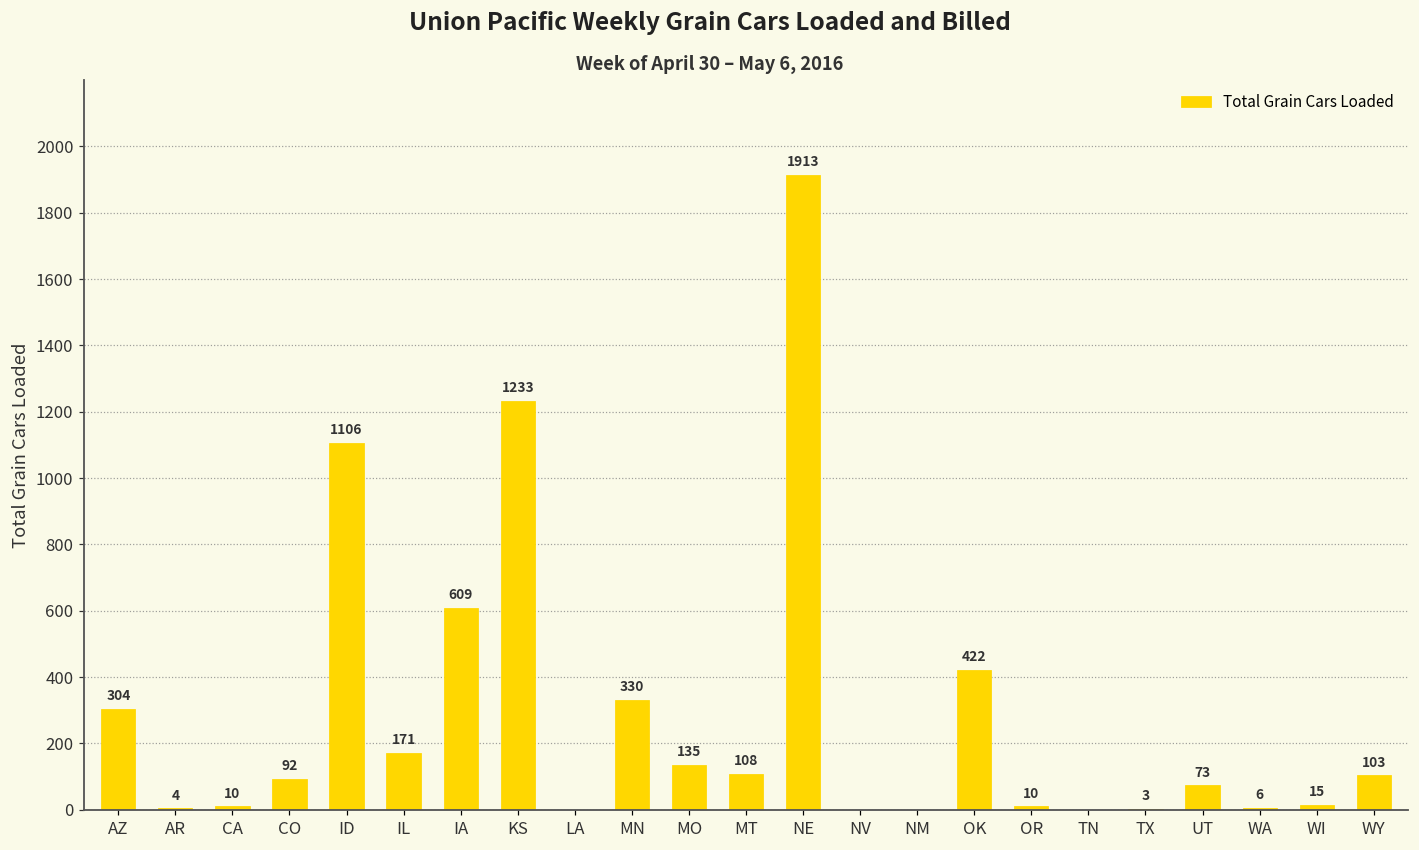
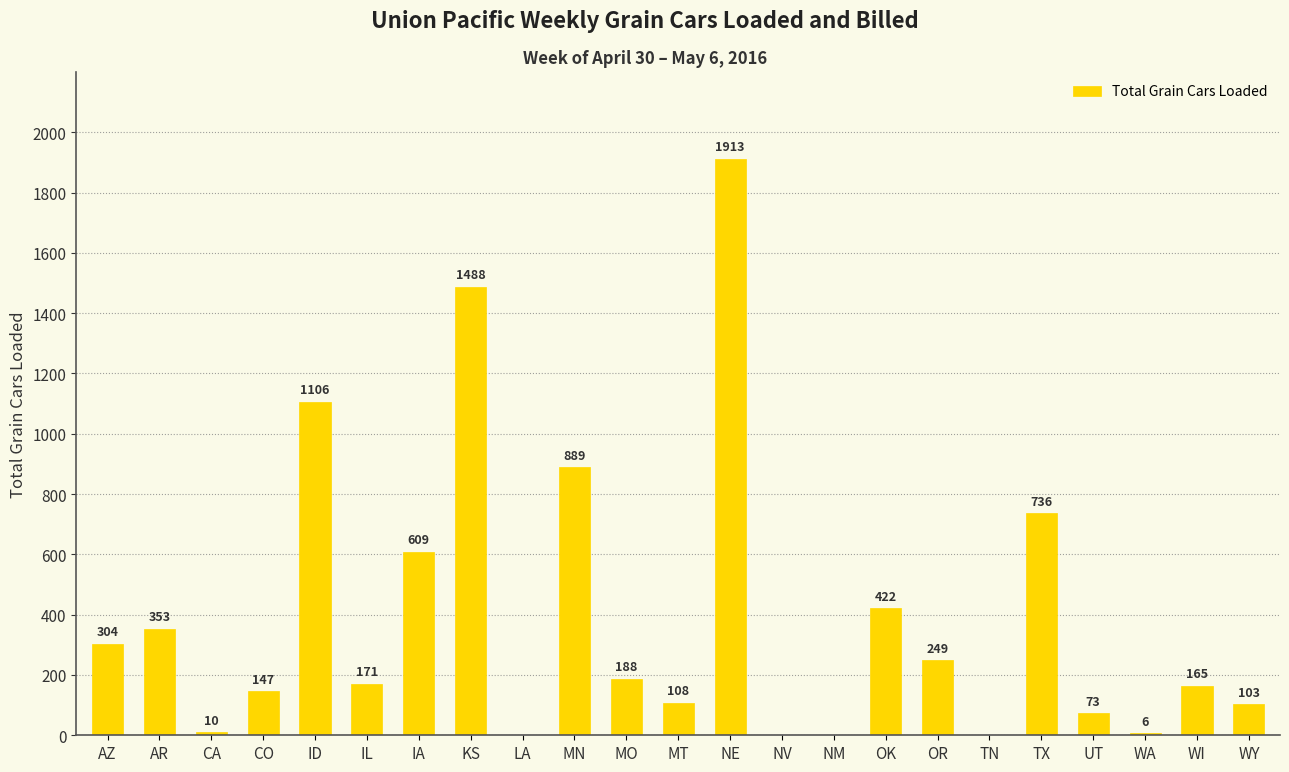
  {
    "AZ": 304,
-   "AR": 4,
+   "AR": 353,
    "CA": 10,
-   "CO": 92,
+   "CO": 147,
    "ID": 1106,
    "IL": 171,
    "IA": 609,
-   "KS": 1233,
-   "MN": 330,
-   "MO": 135,
+   "KS": 1488,
+   "MN": 889,
+   "MO": 188,
    "MT": 108,
    "NE": 1913,
    "OK": 422,
-   "OR": 10,
-   "TX": 3,
+   "OR": 249,
+   "TX": 736,
    "UT": 73,
    "WA": 6,
-   "WI": 15,
+   "WI": 165,
    "WY": 103
  }
